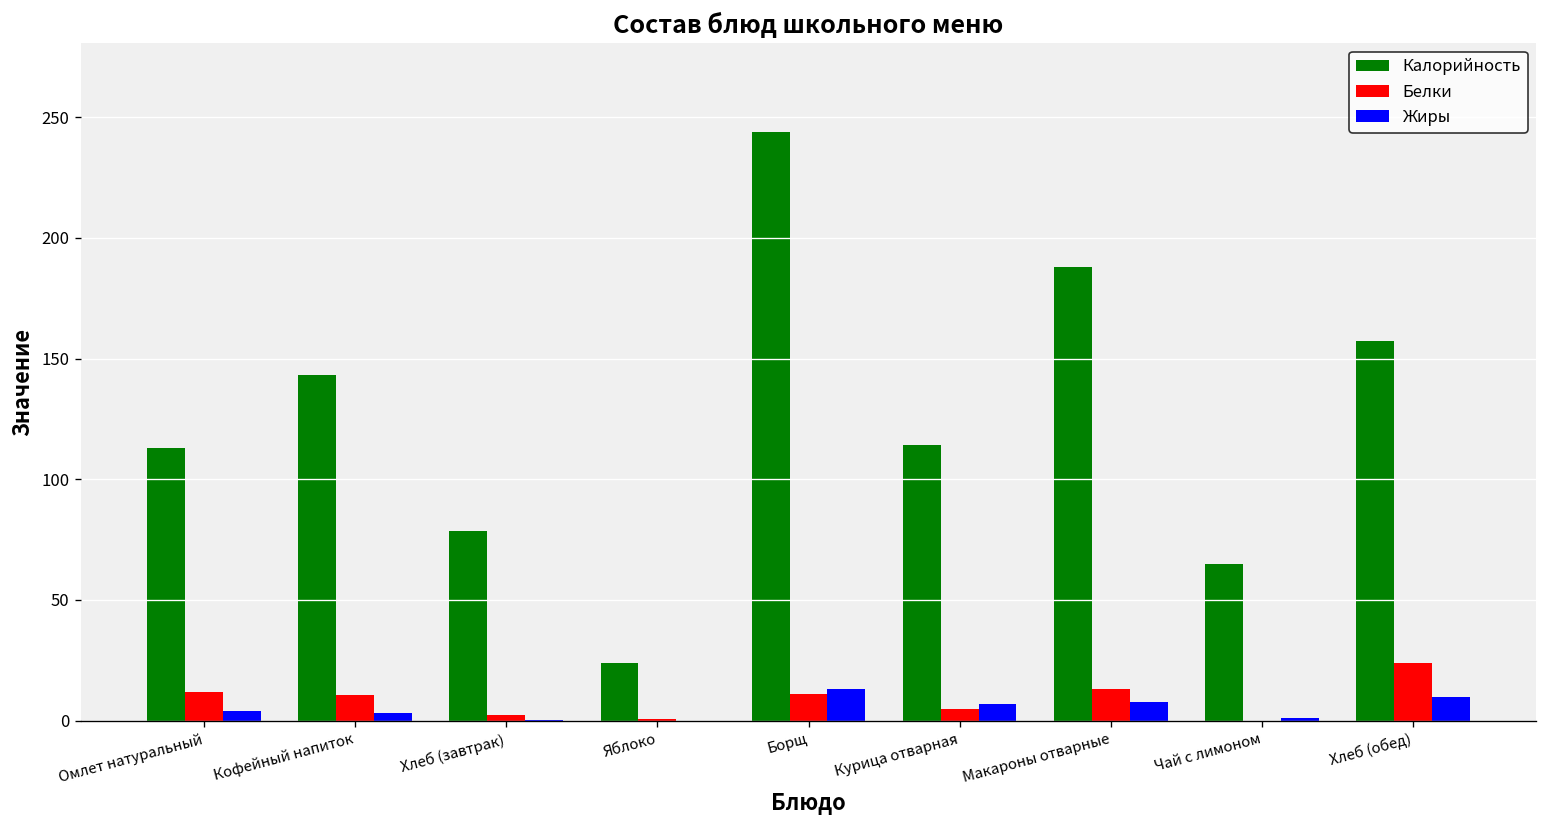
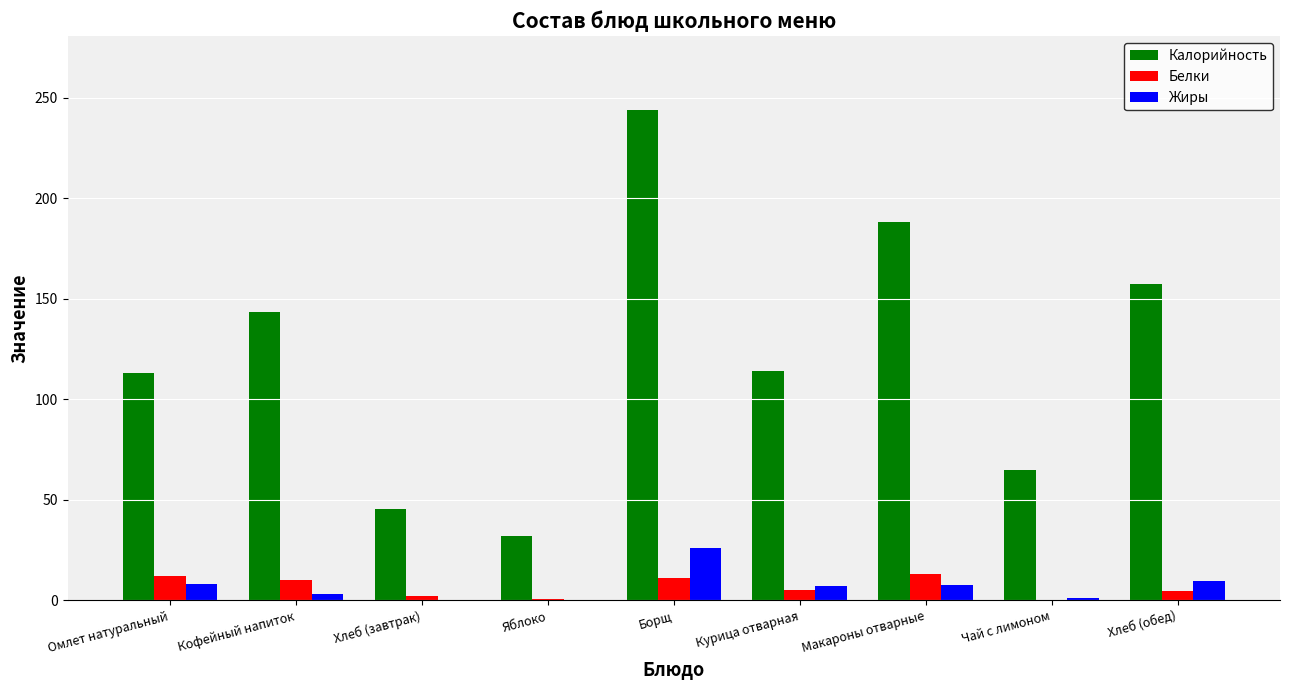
  {
    "Калорийность": {
      "Омлет натуральный": 113,
      "Кофейный напиток": 143,
-     "Хлеб (завтрак)": 79,
-     "Яблоко": 24,
+     "Хлеб (завтрак)": 46,
+     "Яблоко": 32,
      "Борщ": 244,
      "Курица отварная": 114,
      "Макароны отварные": 188,
      "Чай с лимоном": 65,
      "Хлеб (обед)": 157
    },
    "Белки": {
      "Омлет натуральный": 12,
      "Кофейный напиток": 10,
      "Хлеб (завтрак)": 2,
      "Борщ": 11,
      "Курица отварная": 5,
      "Макароны отварные": 13,
      "Чай с лимоном": 0,
-     "Хлеб (обед)": 24
+     "Хлеб (обед)": 5
    },
    "Жиры": {
-     "Омлет натуральный": 4,
+     "Омлет натуральный": 8,
      "Кофейный напиток": 3,
      "Яблоко": 0,
-     "Борщ": 13,
+     "Борщ": 26,
      "Курица отварная": 7,
      "Макароны отварные": 8,
      "Хлеб (обед)": 10
    }
  }
